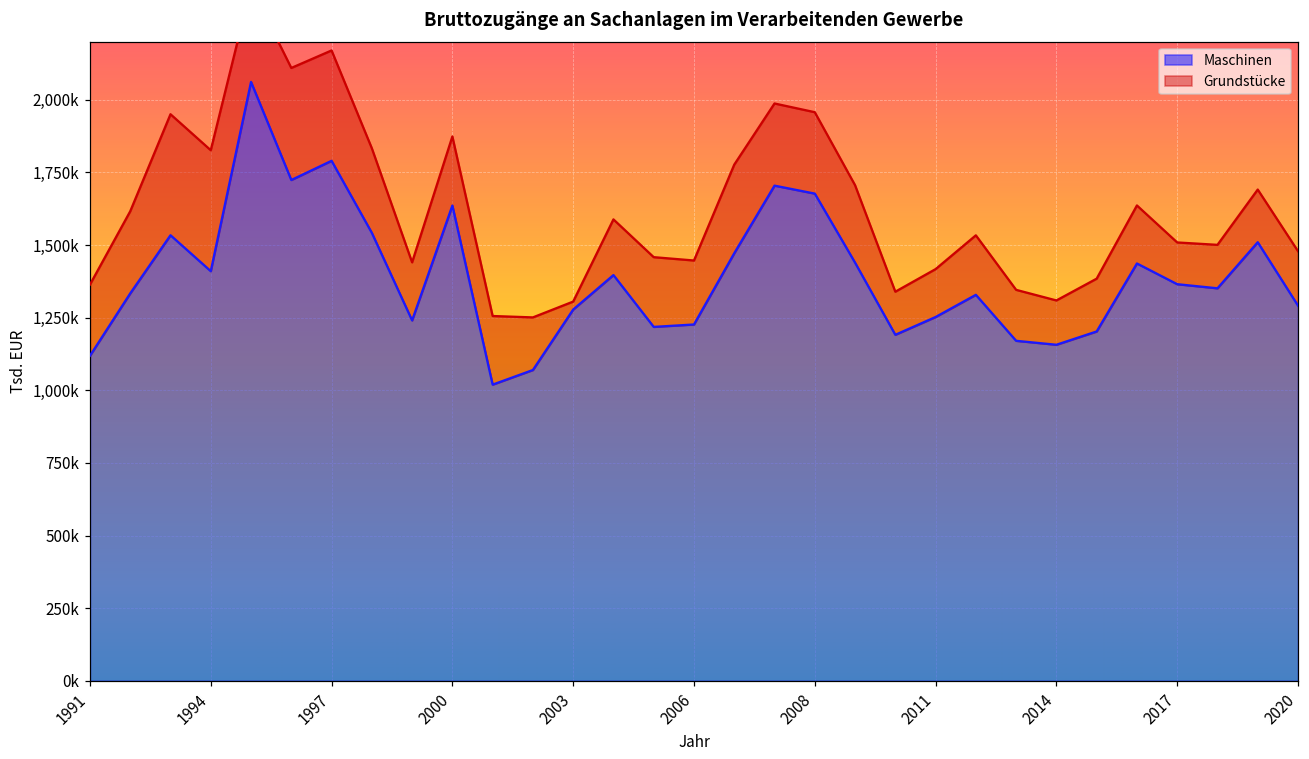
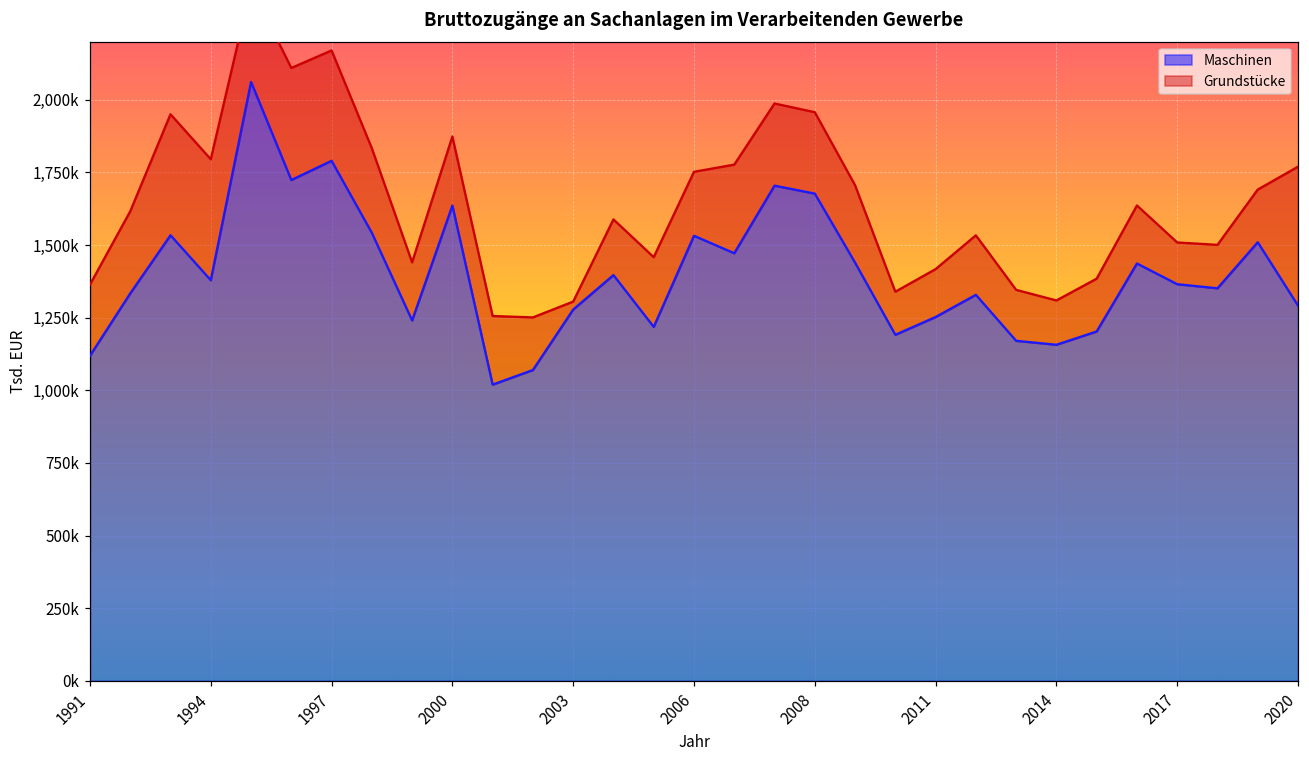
  {
    "Maschinen": {
      "1991": "1,120,000",
-     "1994": "1,410,000",
+     "1994": "1,380,000",
      "1997": "1,790,000",
      "2000": "1,640,000",
      "2003": "1,280,000",
-     "2006": "1,230,000",
+     "2006": "1,530,000",
      "2008": "1,680,000",
      "2011": "1,250,000",
      "2014": "1,160,000",
      "2017": "1,370,000",
      "2020": "1,290,000"
    },
    "Grundstücke": {
      "1991": "240,000",
      "1994": "420,000",
      "1997": "380,000",
      "2000": "240,000",
      "2003": "30,000",
      "2006": "220,000",
      "2008": "280,000",
      "2011": "160,000",
      "2014": "150,000",
      "2017": "140,000",
-     "2020": "190,000"
+     "2020": "480,000"
    }
  }
